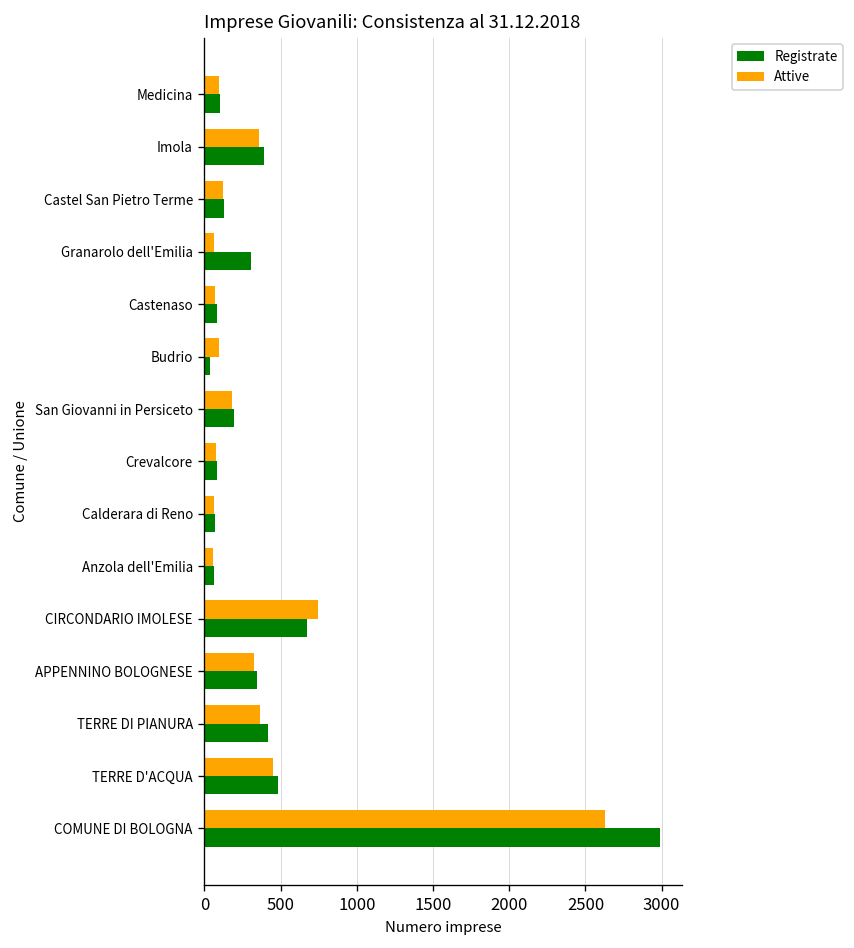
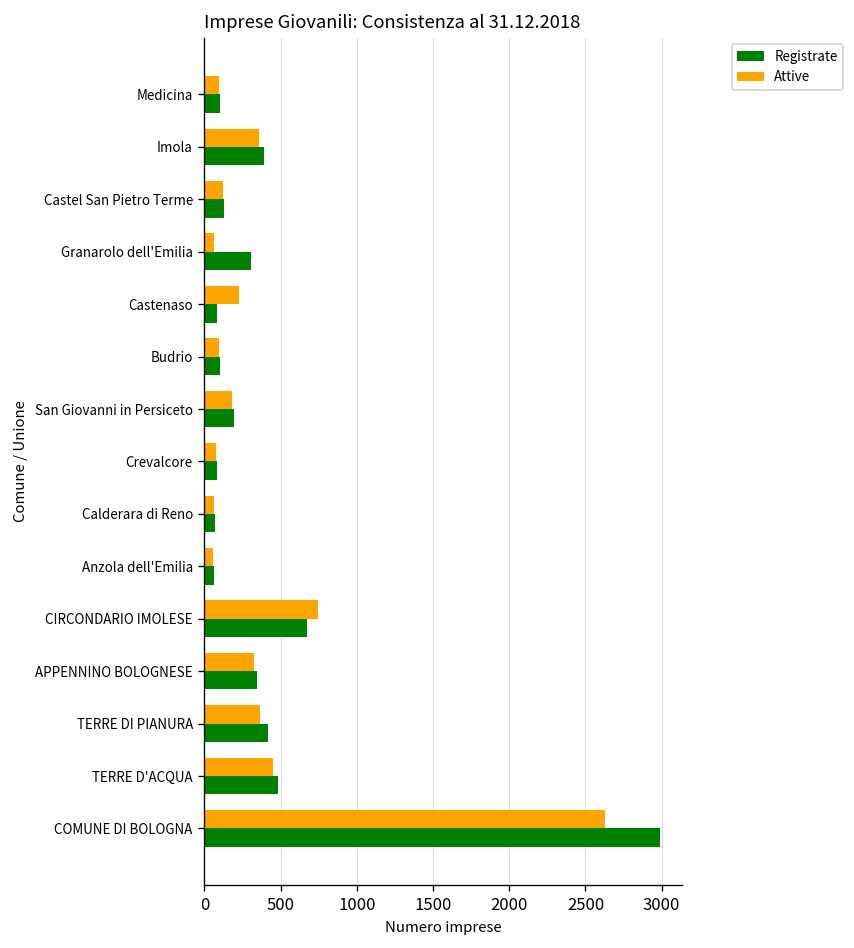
  {
    "Registrate": {
      "Medicina": 100,
      "Imola": 390,
      "Castel San Pietro Terme": 130,
      "Granarolo dell'Emilia": 310,
      "Castenaso": 90,
-     "Budrio": 40,
+     "Budrio": 100,
      "San Giovanni in Persiceto": 190,
      "Crevalcore": 80,
      "Calderara di Reno": 70,
      "Anzola dell'Emilia": 70,
      "CIRCONDARIO IMOLESE": 680,
      "APPENNINO BOLOGNESE": 340,
      "TERRE DI PIANURA": 420,
      "TERRE D'ACQUA": 480,
      "COMUNE DI BOLOGNA": 2990
    },
    "Attive": {
      "Medicina": 100,
      "Imola": 360,
      "Castel San Pietro Terme": 120,
      "Granarolo dell'Emilia": 60,
-     "Castenaso": 70,
+     "Castenaso": 230,
      "Budrio": 100,
      "San Giovanni in Persiceto": 180,
      "Crevalcore": 80,
      "Calderara di Reno": 60,
      "Anzola dell'Emilia": 60,
      "CIRCONDARIO IMOLESE": 740,
      "APPENNINO BOLOGNESE": 330,
      "TERRE DI PIANURA": 370,
      "TERRE D'ACQUA": 450,
      "COMUNE DI BOLOGNA": 2630
    }
  }
